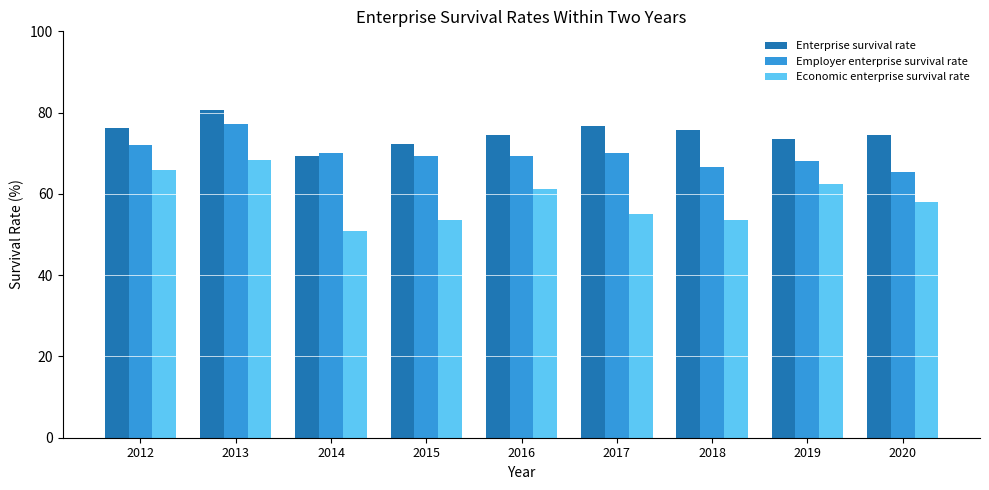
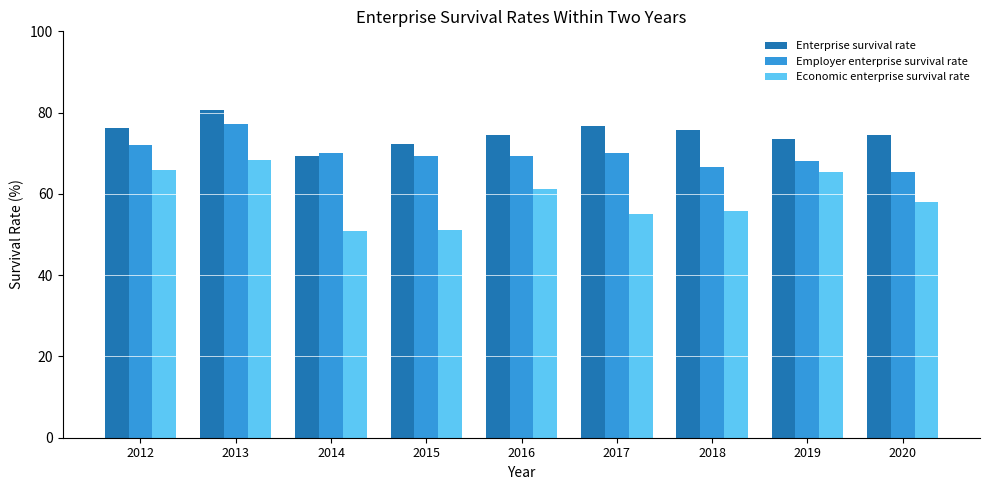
  {
    "Economic enterprise survival rate": {
      "2012": 66,
      "2013": 68,
      "2014": 51,
-     "2015": 54,
+     "2015": 51,
      "2016": 61,
      "2017": 55,
-     "2018": 54,
-     "2019": 62,
+     "2018": 56,
+     "2019": 66,
      "2020": 58
    }
  }
